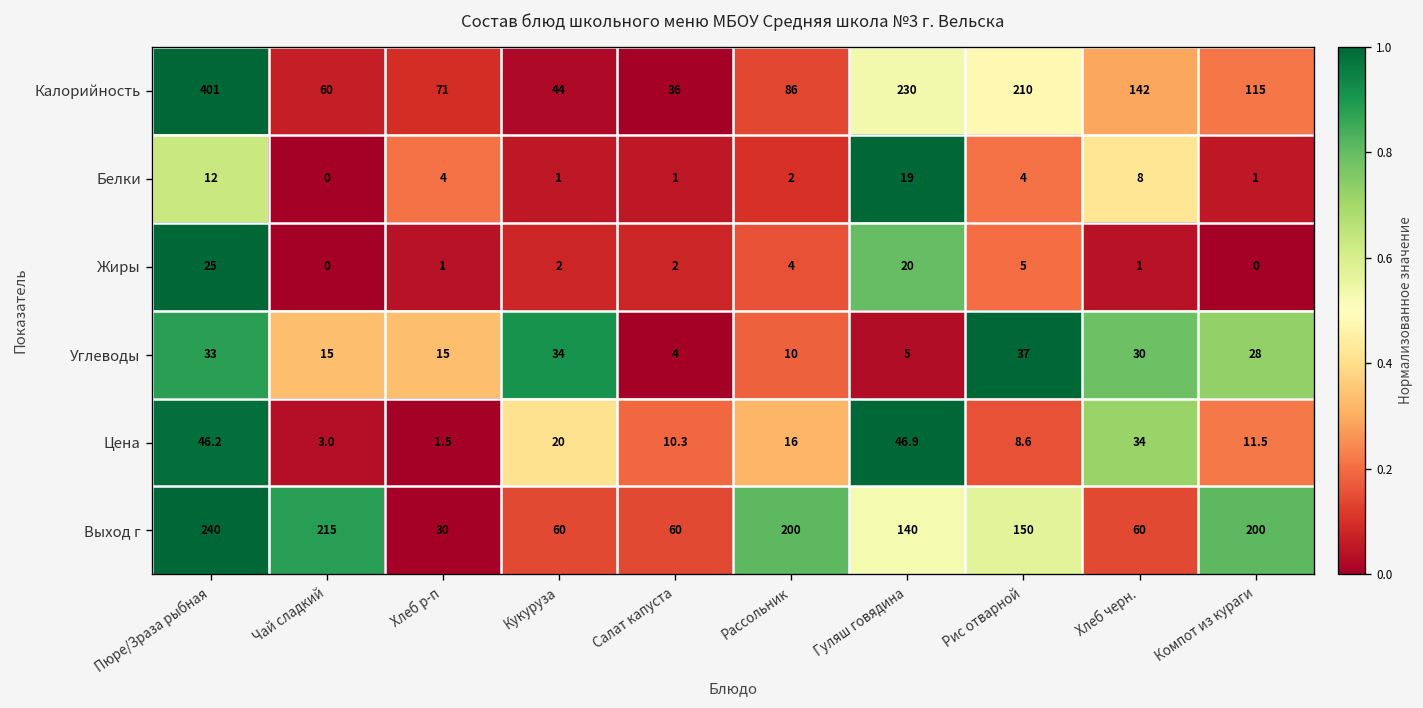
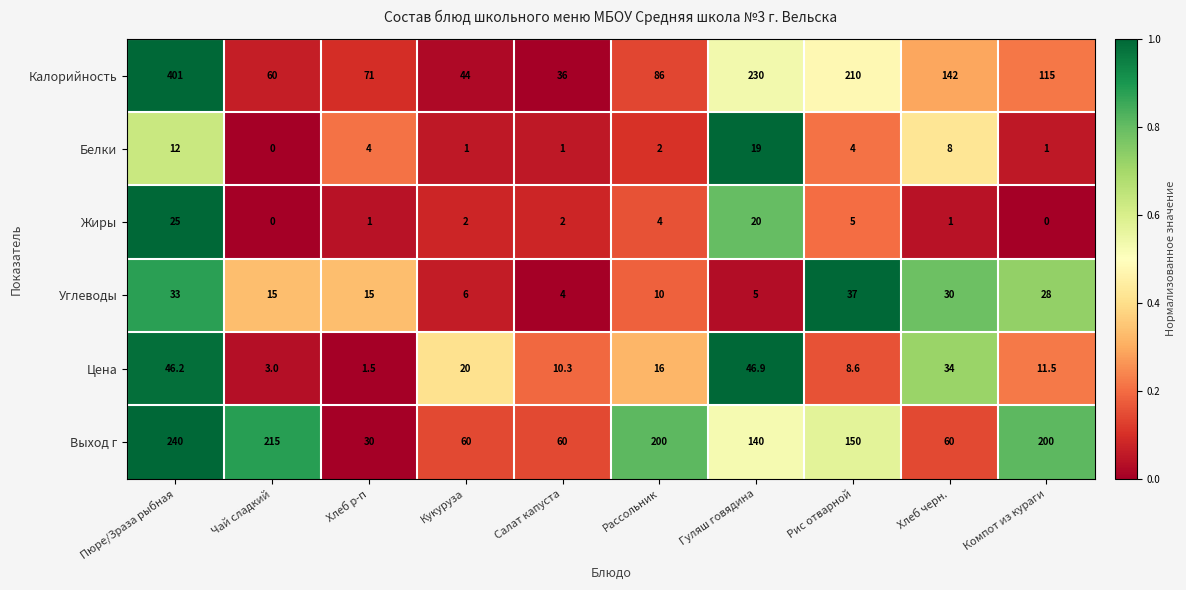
  {
    "Калорийность": {
      "Пюре/Зраза рыбная": 401,
      "Чай сладкий": 60,
      "Хлеб р-п": 71,
      "Кукуруза": 44,
      "Салат капуста": 36,
      "Рассольник": 86,
      "Гуляш говядина": 230,
      "Рис отварной": 210,
      "Хлеб черн.": 142,
      "Компот из кураги": 115
    },
    "Белки": {
      "Пюре/Зраза рыбная": 12,
      "Чай сладкий": 0,
      "Хлеб р-п": 4,
      "Кукуруза": 1,
      "Салат капуста": 1,
      "Рассольник": 2,
      "Гуляш говядина": 19,
      "Рис отварной": 4,
      "Хлеб черн.": 8,
      "Компот из кураги": 1
    },
    "Жиры": {
      "Пюре/Зраза рыбная": 25,
      "Чай сладкий": 0,
      "Хлеб р-п": 1,
      "Кукуруза": 2,
      "Салат капуста": 2,
      "Рассольник": 4,
      "Гуляш говядина": 20,
      "Рис отварной": 5,
      "Хлеб черн.": 1,
      "Компот из кураги": 0
    },
    "Углеводы": {
      "Пюре/Зраза рыбная": 33,
      "Чай сладкий": 15,
      "Хлеб р-п": 15,
-     "Кукуруза": 34,
+     "Кукуруза": 6,
      "Салат капуста": 4,
      "Рассольник": 10,
      "Гуляш говядина": 5,
      "Рис отварной": 37,
      "Хлеб черн.": 30,
      "Компот из кураги": 28
    },
    "Цена": {
      "Пюре/Зраза рыбная": 46.2,
      "Чай сладкий": 3.0,
      "Хлеб р-п": 1.5,
      "Кукуруза": 20,
      "Салат капуста": 10.3,
      "Рассольник": 16,
      "Гуляш говядина": 46.9,
      "Рис отварной": 8.6,
      "Хлеб черн.": 34,
      "Компот из кураги": 11.5
    },
    "Выход г": {
      "Пюре/Зраза рыбная": 240,
      "Чай сладкий": 215,
      "Хлеб р-п": 30,
      "Кукуруза": 60,
      "Салат капуста": 60,
      "Рассольник": 200,
      "Гуляш говядина": 140,
      "Рис отварной": 150,
      "Хлеб черн.": 60,
      "Компот из кураги": 200
    }
  }
